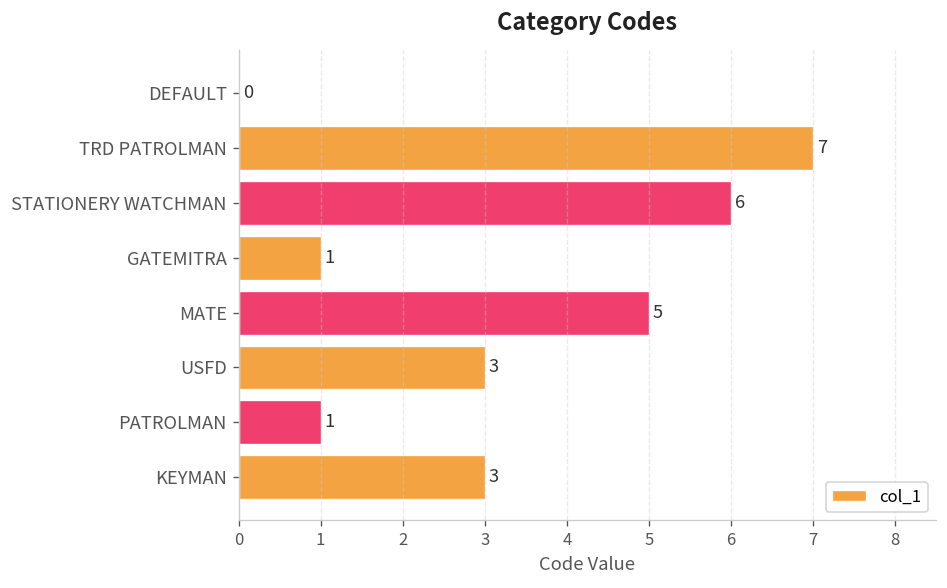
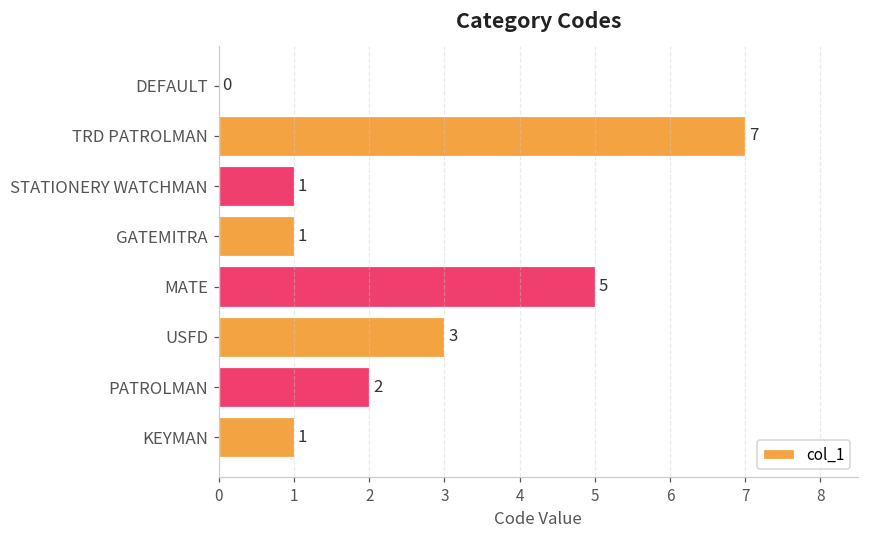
  {
    "DEFAULT": 0,
    "TRD PATROLMAN": 7,
-   "STATIONERY WATCHMAN": 6,
+   "STATIONERY WATCHMAN": 1,
    "GATEMITRA": 1,
    "MATE": 5,
    "USFD": 3,
-   "PATROLMAN": 1,
-   "KEYMAN": 3
+   "PATROLMAN": 2,
+   "KEYMAN": 1
  }
